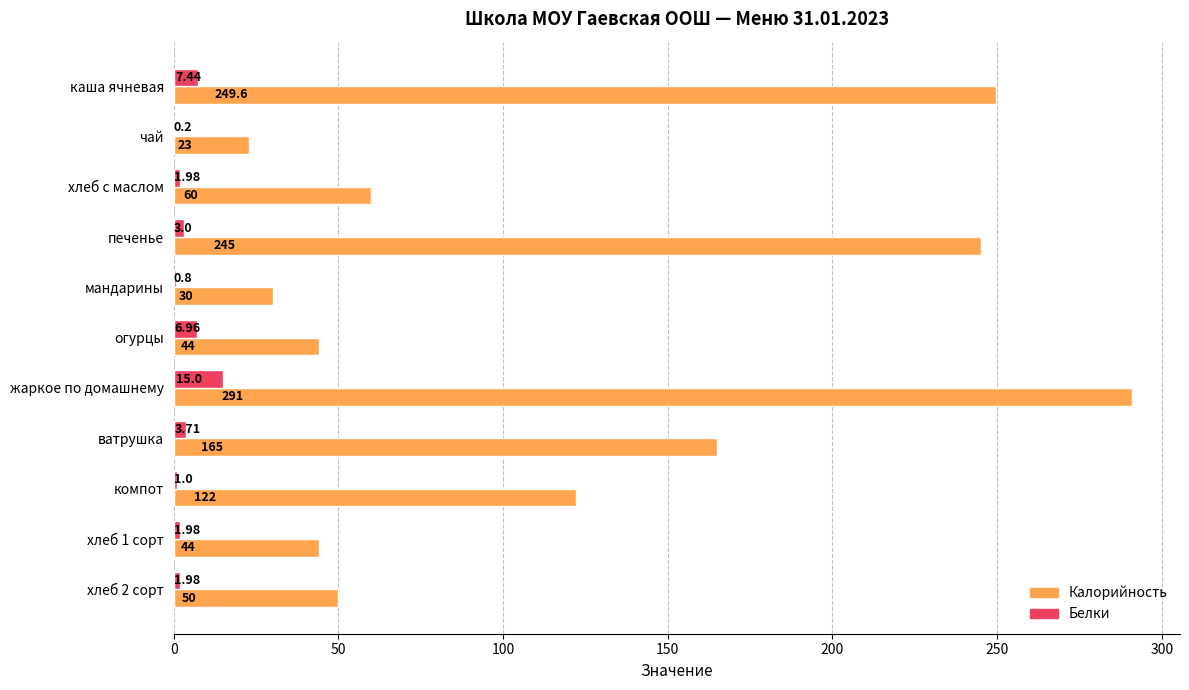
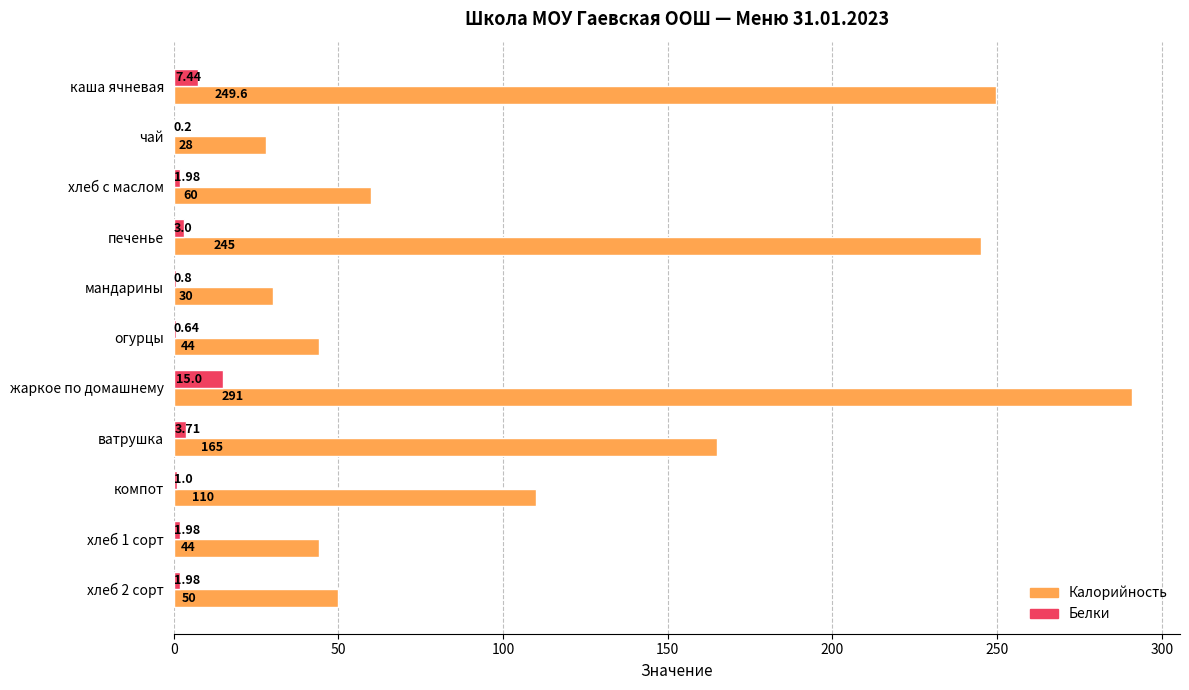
  {
    "Калорийность": {
      "каша ячневая": 249.6,
-     "чай": 23,
+     "чай": 28,
      "хлеб с маслом": 60,
      "печенье": 245,
      "мандарины": 30,
      "огурцы": 44,
      "жаркое по домашнему": 291,
      "ватрушка": 165,
-     "компот": 122,
+     "компот": 110,
      "хлеб 1 сорт": 44,
      "хлеб 2 сорт": 50
    },
    "Белки": {
      "каша ячневая": 7.44,
      "чай": 0.2,
      "хлеб с маслом": 1.98,
      "печенье": 3.0,
      "мандарины": 0.8,
-     "огурцы": 6.96,
+     "огурцы": 0.64,
      "жаркое по домашнему": 15.0,
      "ватрушка": 3.71,
      "компот": 1.0,
      "хлеб 1 сорт": 1.98,
      "хлеб 2 сорт": 1.98
    }
  }
